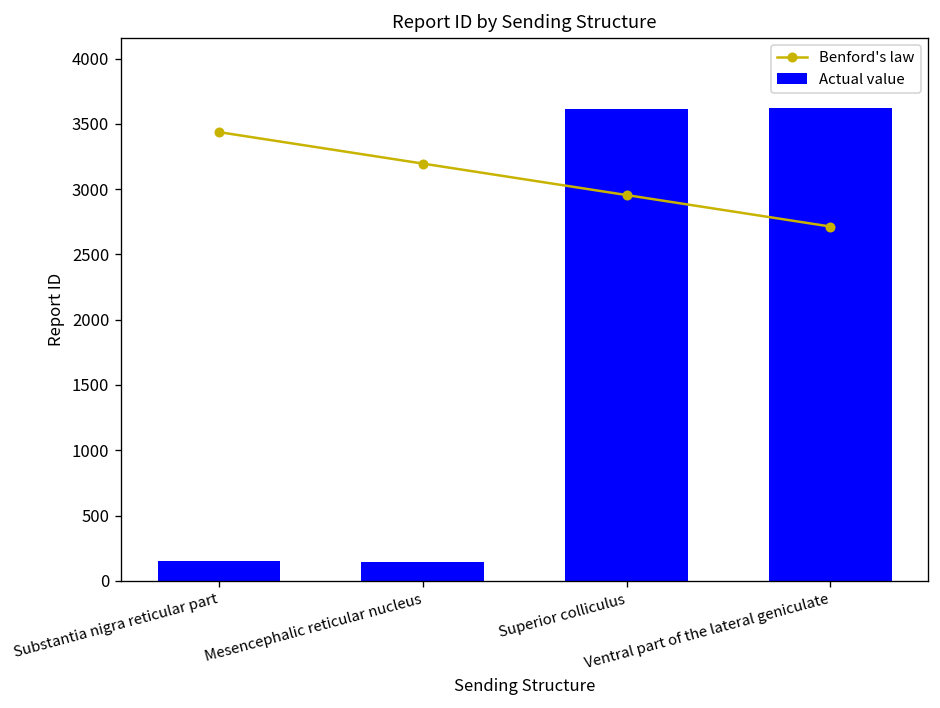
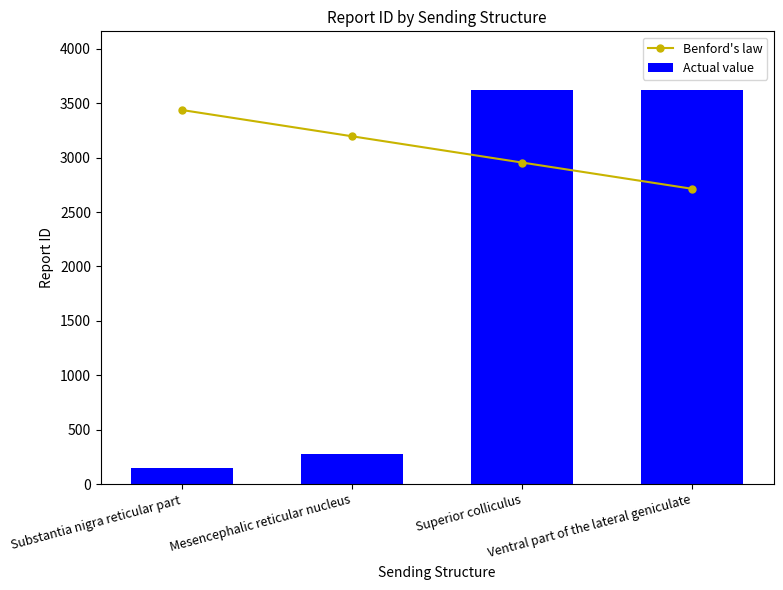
  {
    "Benford's law": {
      "Substantia nigra reticular part": 3440,
      "Mesencephalic reticular nucleus": 3200,
      "Superior colliculus": 2950,
      "Ventral part of the lateral geniculate": 2710
    },
    "Actual value": {
      "Substantia nigra reticular part": 150,
-     "Mesencephalic reticular nucleus": 150,
+     "Mesencephalic reticular nucleus": 270,
      "Superior colliculus": 3620,
      "Ventral part of the lateral geniculate": 3620
    }
  }
